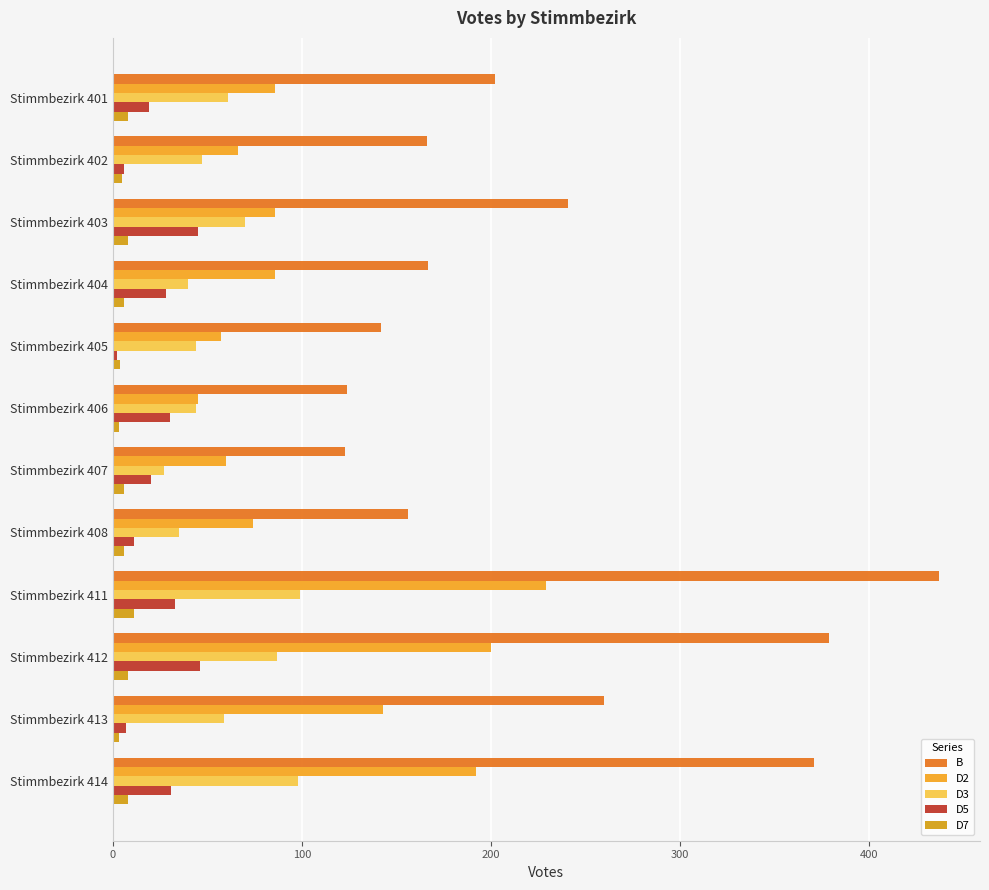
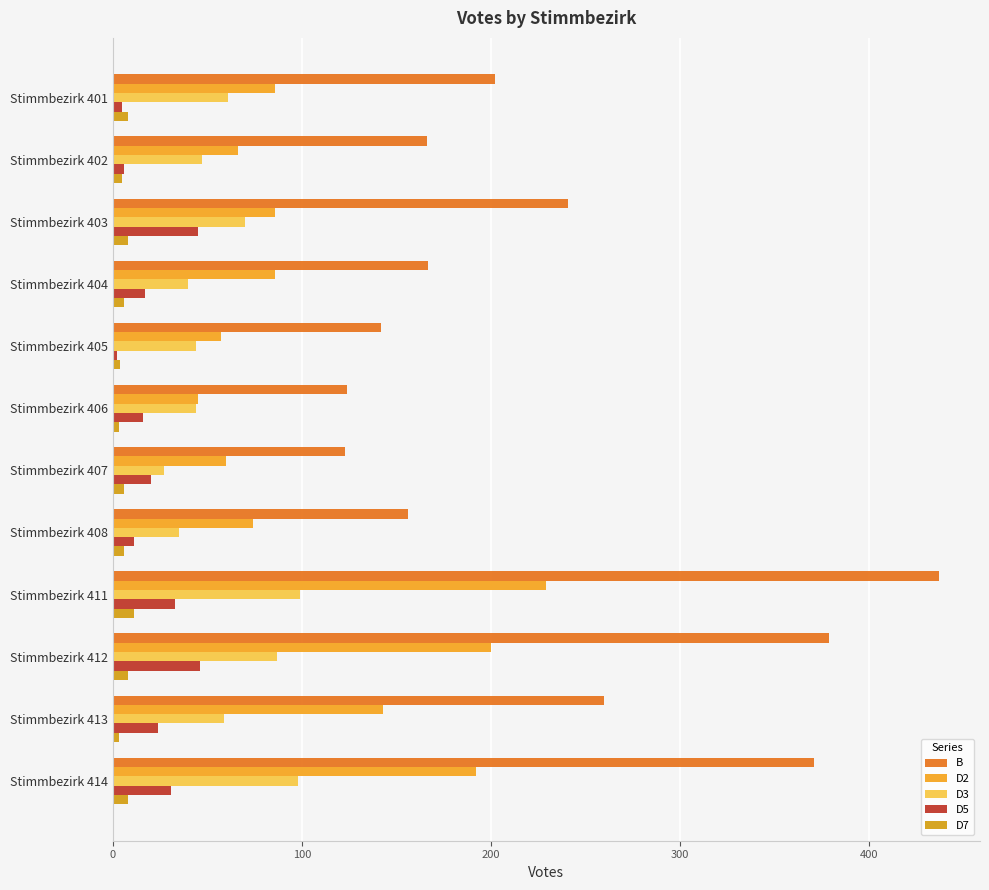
  {
    "D5": {
-     "Stimmbezirk 401": 19,
+     "Stimmbezirk 401": 5,
      "Stimmbezirk 402": 6,
      "Stimmbezirk 403": 45,
-     "Stimmbezirk 404": 28,
+     "Stimmbezirk 404": 17,
      "Stimmbezirk 405": 2,
-     "Stimmbezirk 406": 30,
+     "Stimmbezirk 406": 16,
      "Stimmbezirk 407": 20,
      "Stimmbezirk 408": 11,
      "Stimmbezirk 411": 33,
      "Stimmbezirk 412": 46,
-     "Stimmbezirk 413": 7,
+     "Stimmbezirk 413": 24,
      "Stimmbezirk 414": 31
    }
  }
